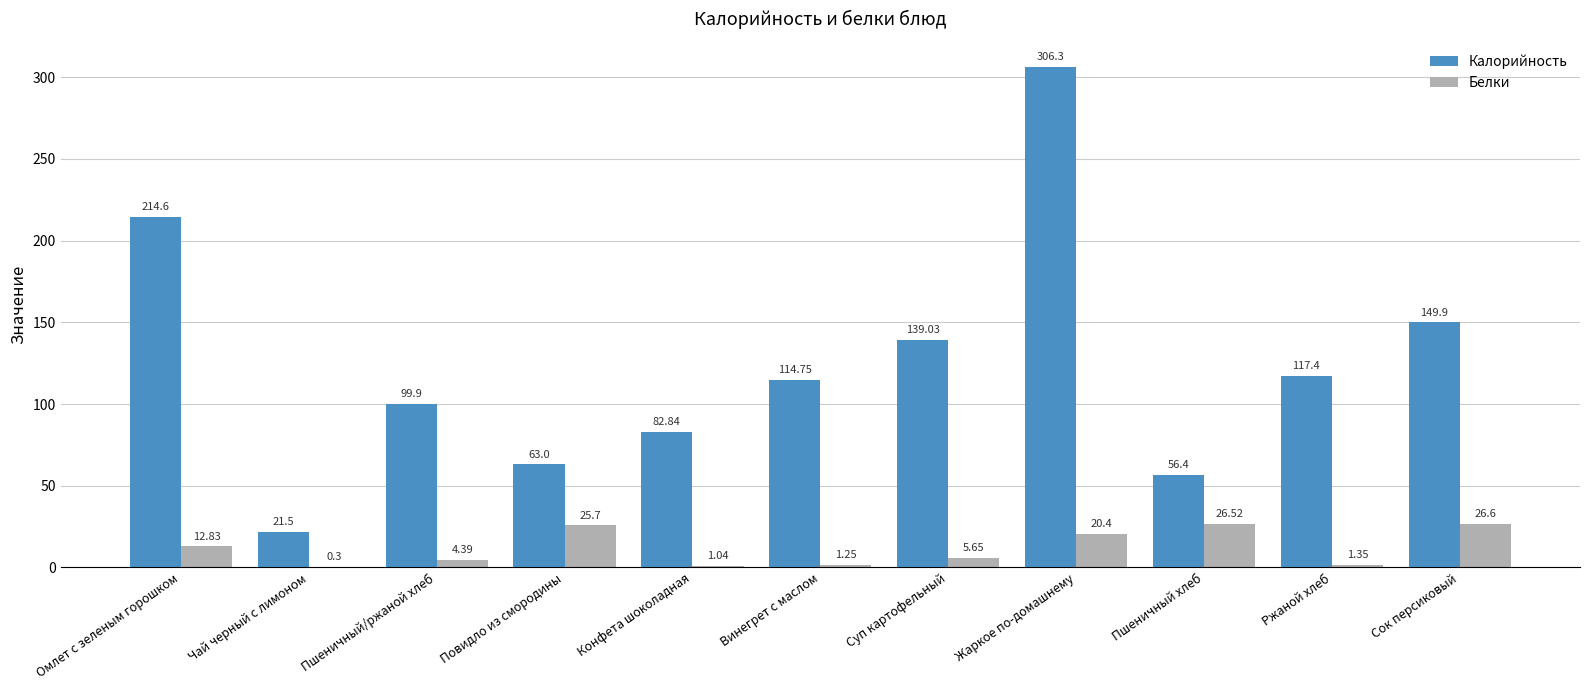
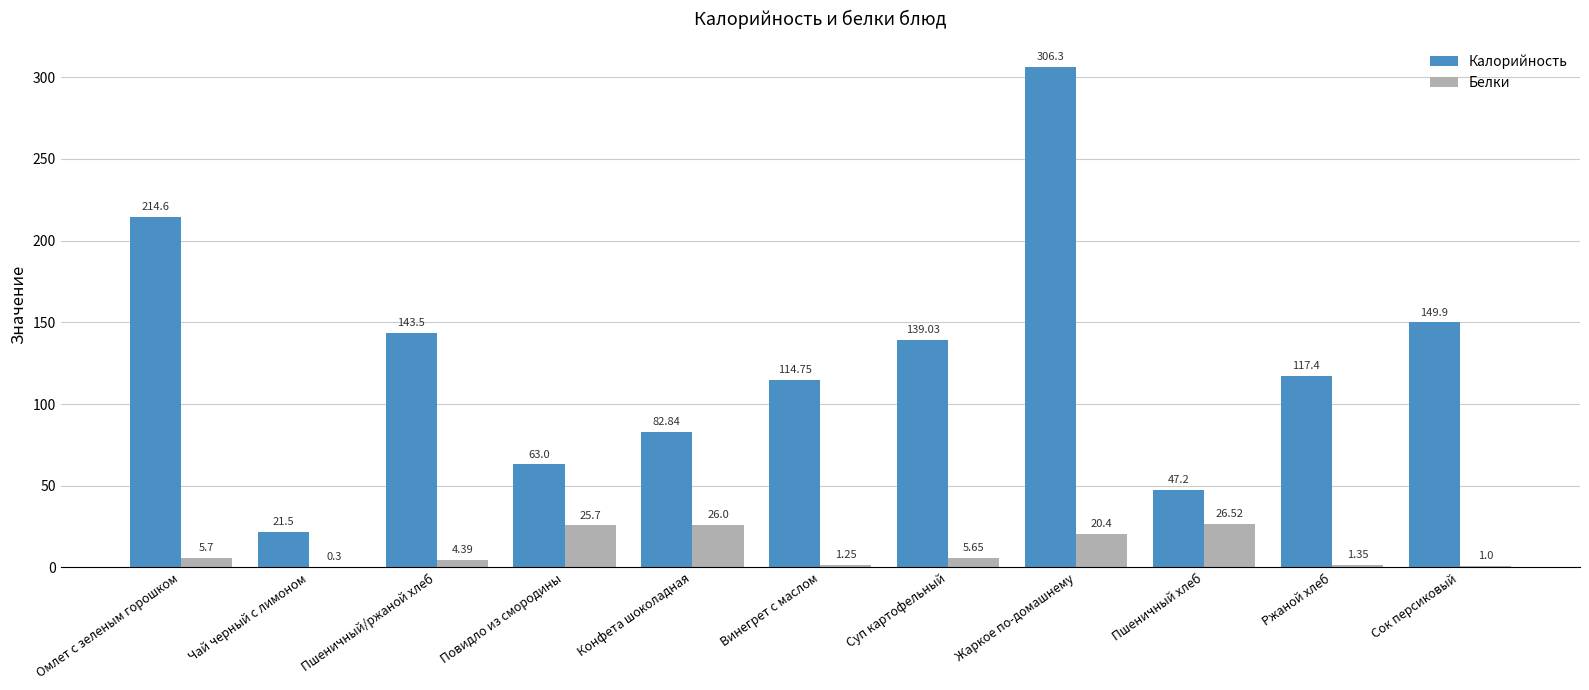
  {
    "Калорийность": {
      "Омлет с зеленым горошком": 214.6,
      "Чай черный с лимоном": 21.5,
-     "Пшеничный/ржаной хлеб": 99.9,
+     "Пшеничный/ржаной хлеб": 143.5,
      "Повидло из смородины": 63.0,
      "Конфета шоколадная": 82.84,
      "Винегрет с маслом": 114.75,
      "Суп картофельный": 139.03,
      "Жаркое по-домашнему": 306.3,
-     "Пшеничный хлеб": 56.4,
+     "Пшеничный хлеб": 47.2,
      "Ржаной хлеб": 117.4,
      "Сок персиковый": 149.9
    },
    "Белки": {
-     "Омлет с зеленым горошком": 12.83,
+     "Омлет с зеленым горошком": 5.7,
      "Чай черный с лимоном": 0.3,
      "Пшеничный/ржаной хлеб": 4.39,
      "Повидло из смородины": 25.7,
-     "Конфета шоколадная": 1.04,
+     "Конфета шоколадная": 26.0,
      "Винегрет с маслом": 1.25,
      "Суп картофельный": 5.65,
      "Жаркое по-домашнему": 20.4,
      "Пшеничный хлеб": 26.52,
      "Ржаной хлеб": 1.35,
-     "Сок персиковый": 26.6
+     "Сок персиковый": 1.0
    }
  }
